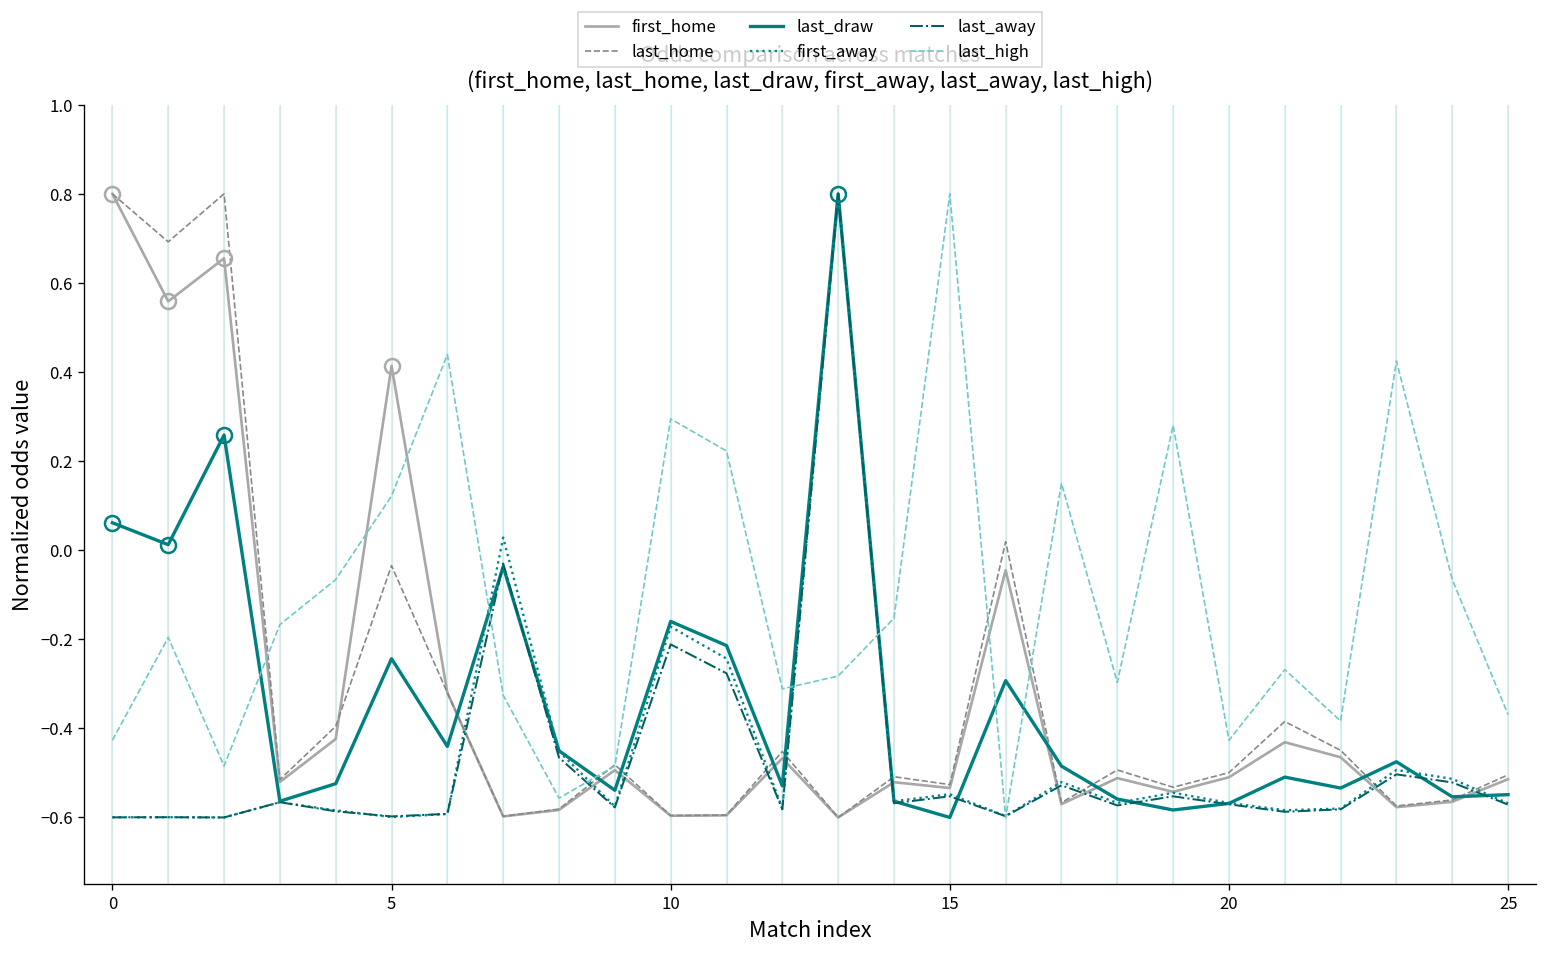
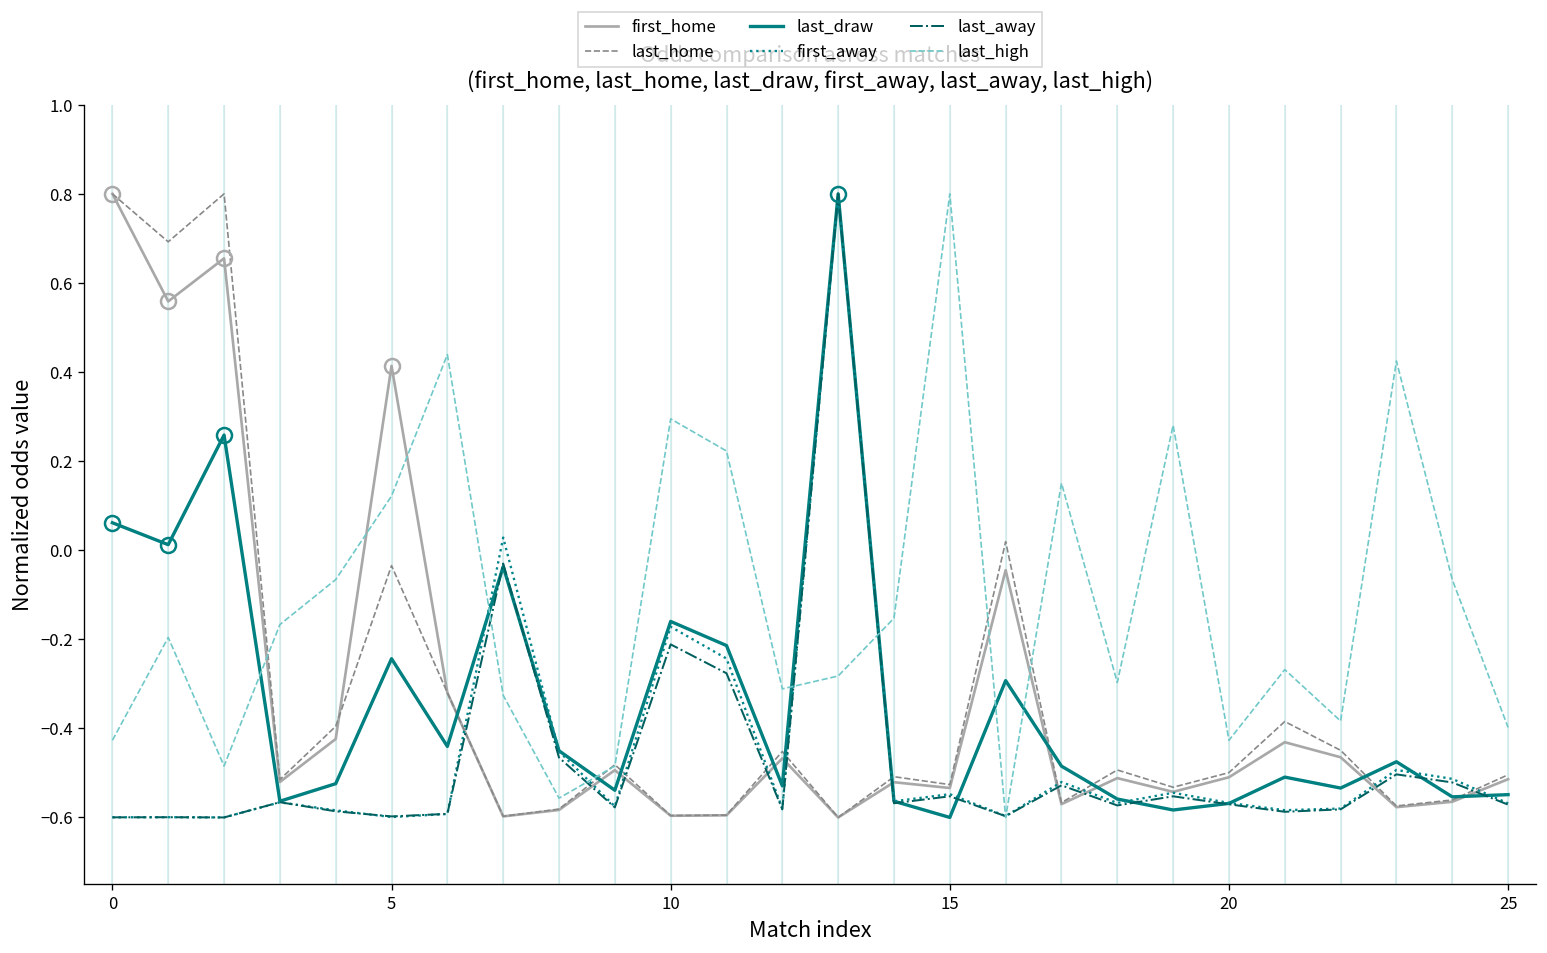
  {
    "last_high": {
      "0": -0.43,
      "5": 0.12,
      "10": 0.29,
      "15": 0.80,
      "20": -0.43,
-     "25": -0.37
+     "25": -0.40
    }
  }
